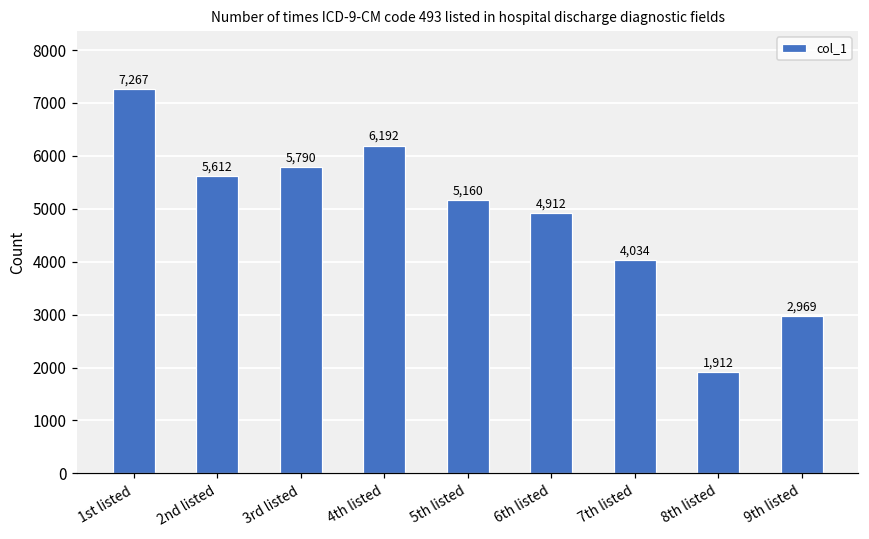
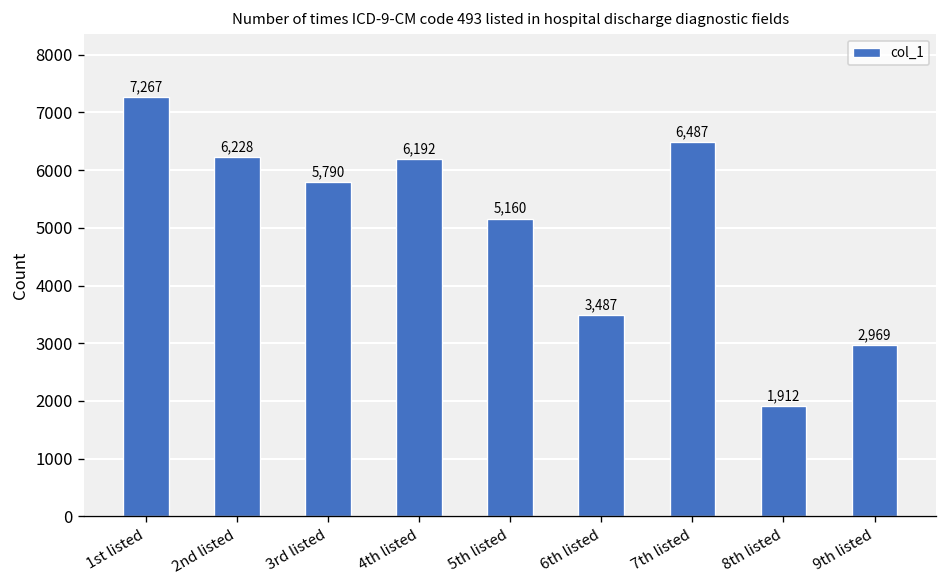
  {
    "1st listed": "7,267",
-   "2nd listed": "5,612",
+   "2nd listed": "6,228",
    "3rd listed": "5,790",
    "4th listed": "6,192",
    "5th listed": "5,160",
-   "6th listed": "4,912",
-   "7th listed": "4,034",
+   "6th listed": "3,487",
+   "7th listed": "6,487",
    "8th listed": "1,912",
    "9th listed": "2,969"
  }
